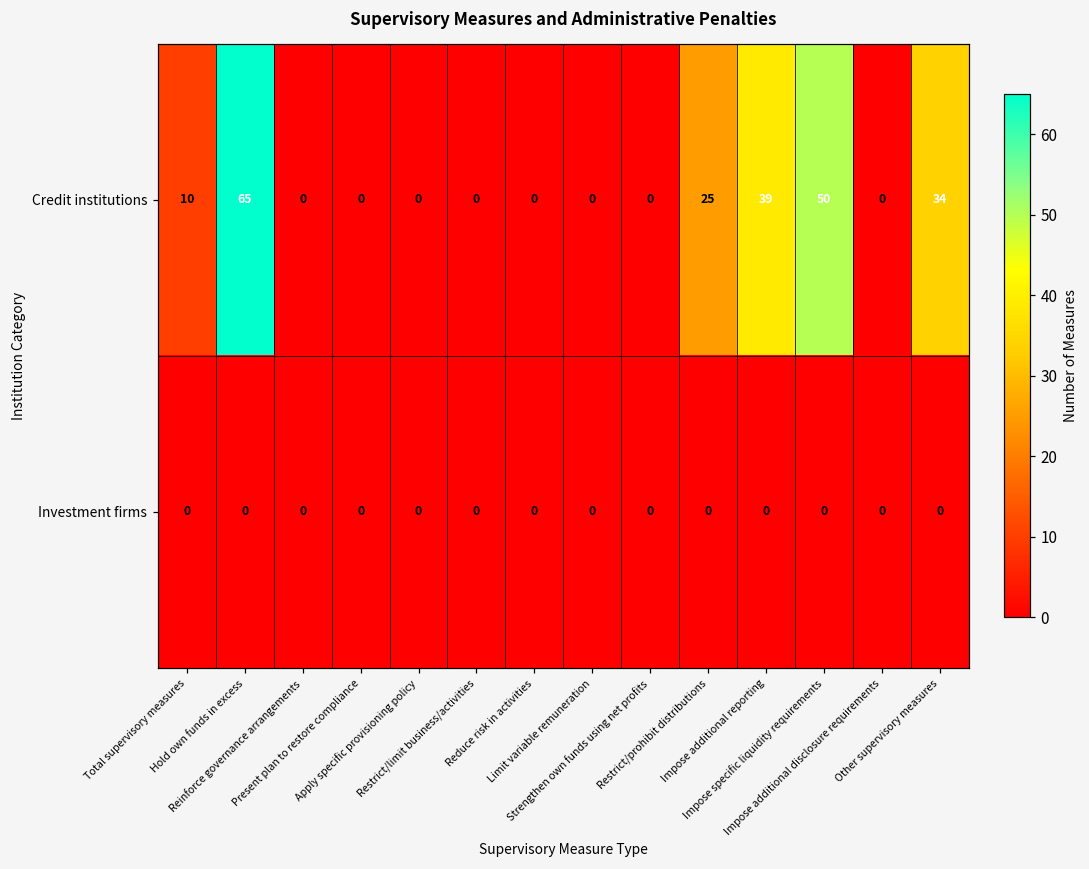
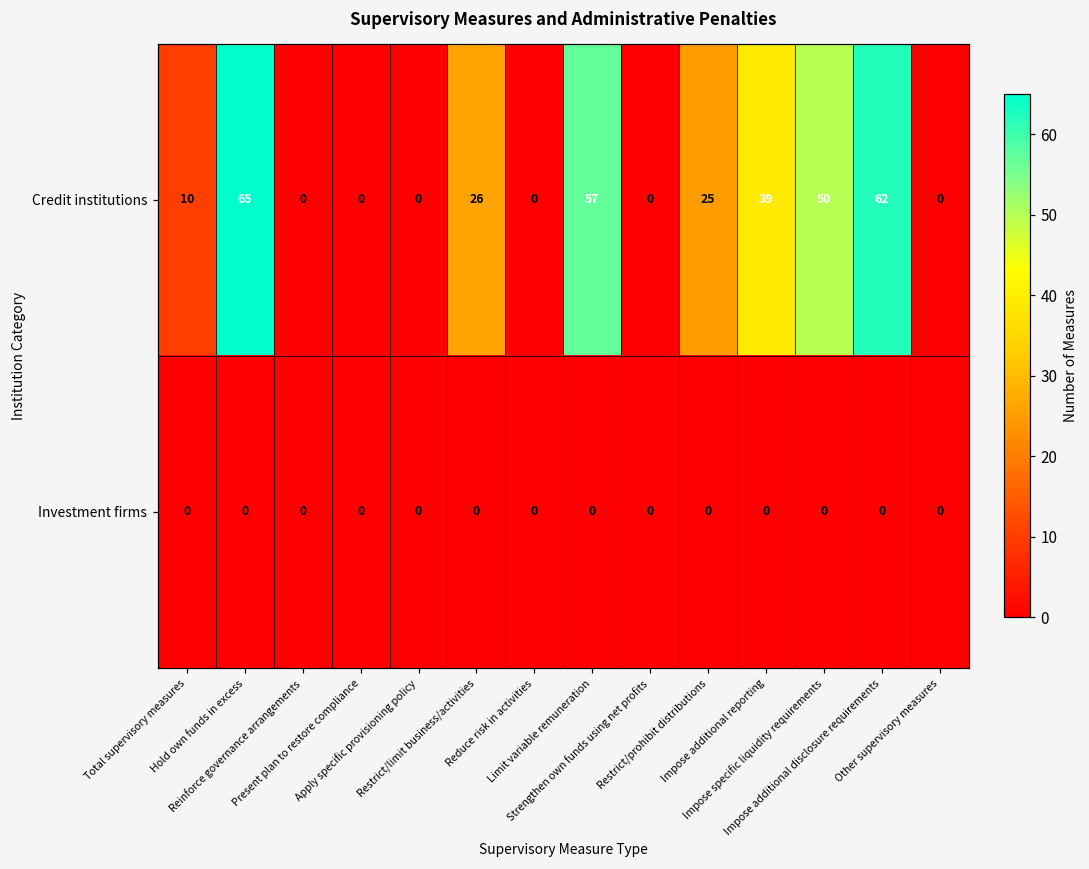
  {
    "Credit institutions": {
      "Total supervisory measures": 10,
      "Hold own funds in excess": 65,
      "Reinforce governance arrangements": 0,
      "Present plan to restore compliance": 0,
      "Apply specific provisioning policy": 0,
-     "Restrict/limit business/activities": 0,
+     "Restrict/limit business/activities": 26,
      "Reduce risk in activities": 0,
-     "Limit variable remuneration": 0,
+     "Limit variable remuneration": 57,
      "Strengthen own funds using net profits": 0,
      "Restrict/prohibit distributions": 25,
      "Impose additional reporting": 39,
      "Impose specific liquidity requirements": 50,
-     "Impose additional disclosure requirements": 0,
-     "Other supervisory measures": 34
+     "Impose additional disclosure requirements": 62,
+     "Other supervisory measures": 0
    },
    "Investment firms": {
      "Total supervisory measures": 0,
      "Hold own funds in excess": 0,
      "Reinforce governance arrangements": 0,
      "Present plan to restore compliance": 0,
      "Apply specific provisioning policy": 0,
      "Restrict/limit business/activities": 0,
      "Reduce risk in activities": 0,
      "Limit variable remuneration": 0,
      "Strengthen own funds using net profits": 0,
      "Restrict/prohibit distributions": 0,
      "Impose additional reporting": 0,
      "Impose specific liquidity requirements": 0,
      "Impose additional disclosure requirements": 0,
      "Other supervisory measures": 0
    }
  }
